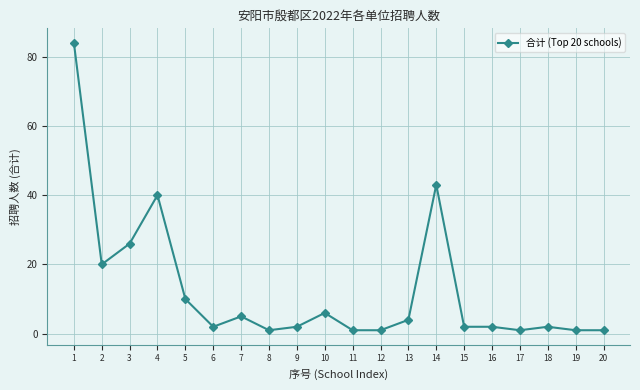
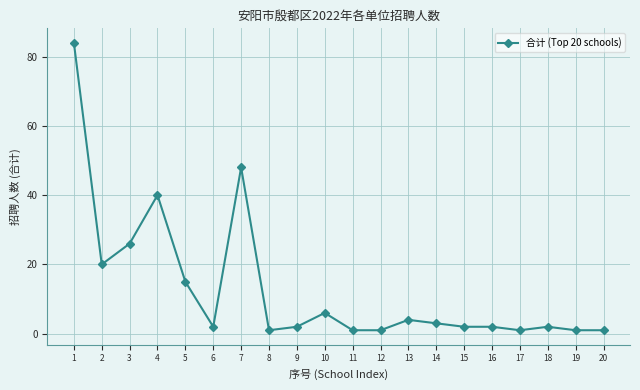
  {
    "1": 84,
    "2": 20,
    "3": 26,
    "4": 40,
-   "5": 10,
+   "5": 15,
    "6": 2,
-   "7": 5,
+   "7": 48,
    "8": 1,
    "9": 2,
    "10": 6,
    "11": 1,
    "12": 1,
    "13": 4,
-   "14": 43,
+   "14": 3,
    "15": 2,
    "16": 2,
    "17": 1,
    "18": 2,
    "19": 1,
    "20": 1
  }
